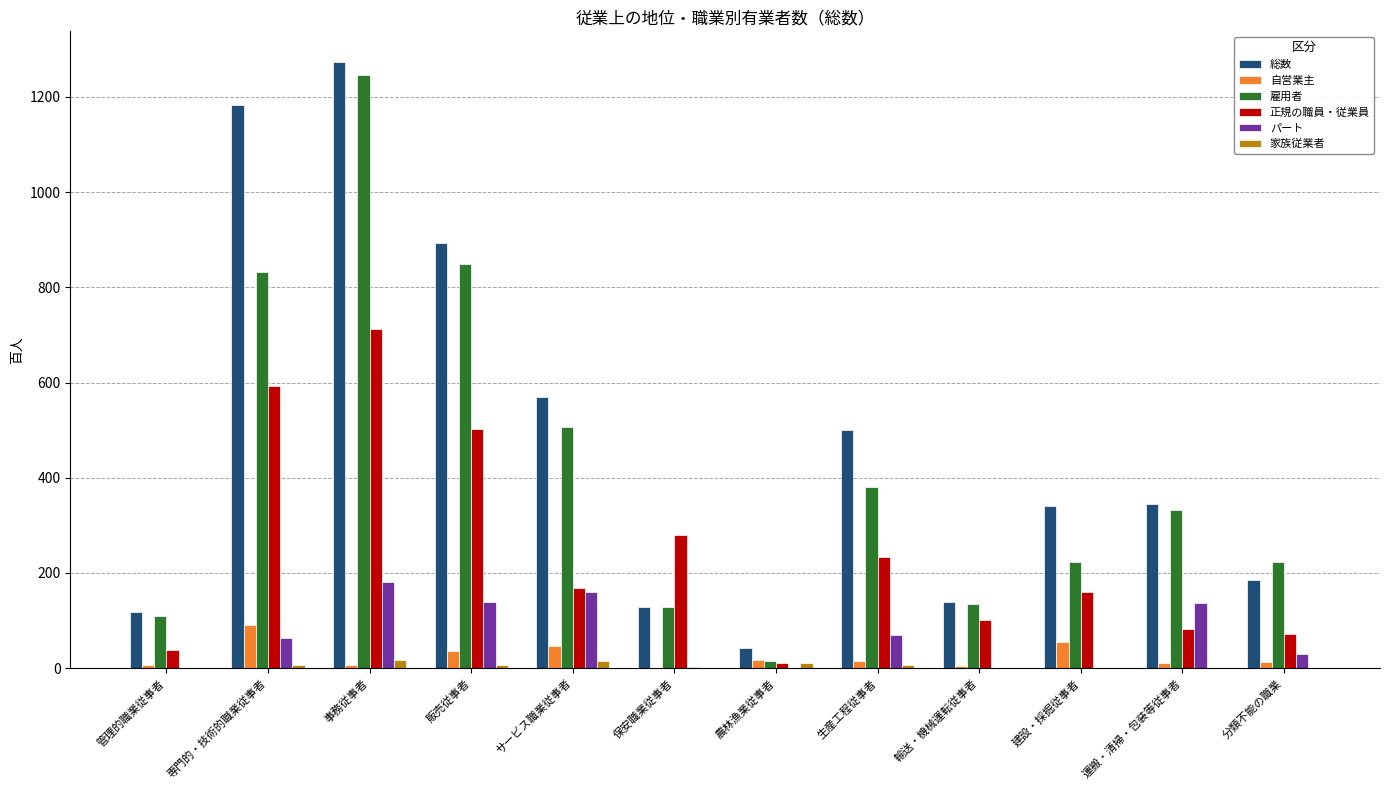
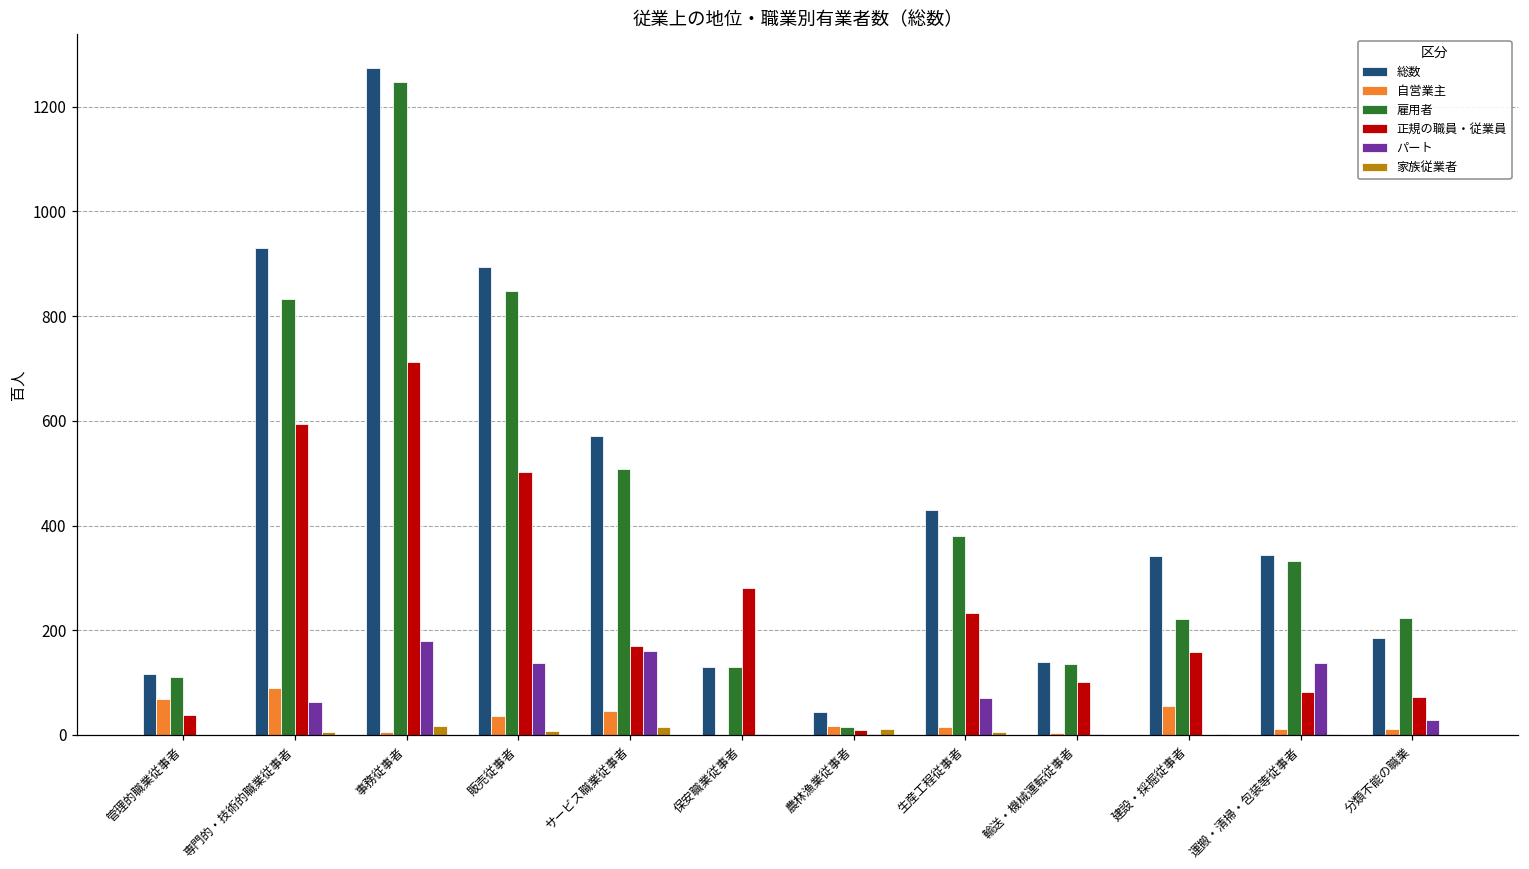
  {
    "総数": {
      "管理的職業従事者": 120,
-     "専門的・技術的職業従事者": 1180,
+     "専門的・技術的職業従事者": 930,
      "事務従事者": 1270,
      "販売従事者": 890,
      "サービス職業従事者": 570,
      "保安職業従事者": 130,
      "農林漁業従事者": 40,
-     "生産工程従事者": 500,
+     "生産工程従事者": 430,
      "輸送・機械運転従事者": 140,
      "建設・採掘従事者": 340,
      "運搬・清掃・包装等従事者": 340,
      "分類不能の職業": 190
    },
    "自営業主": {
-     "管理的職業従事者": 10,
+     "管理的職業従事者": 70,
      "専門的・技術的職業従事者": 90,
      "事務従事者": 10,
      "販売従事者": 40,
      "サービス職業従事者": 50,
      "保安職業従事者": 0,
      "農林漁業従事者": 20,
      "生産工程従事者": 20,
      "建設・採掘従事者": 60,
      "運搬・清掃・包装等従事者": 10,
      "分類不能の職業": 10
    },
    "雇用者": {
      "管理的職業従事者": 110,
      "専門的・技術的職業従事者": 830,
      "事務従事者": 1250,
      "販売従事者": 850,
      "サービス職業従事者": 510,
      "保安職業従事者": 130,
      "農林漁業従事者": 20,
      "生産工程従事者": 380,
      "輸送・機械運転従事者": 140,
      "建設・採掘従事者": 220,
      "運搬・清掃・包装等従事者": 330,
      "分類不能の職業": 220
    },
    "正規の職員・従業員": {
      "管理的職業従事者": 40,
      "専門的・技術的職業従事者": 590,
      "事務従事者": 710,
      "販売従事者": 500,
      "サービス職業従事者": 170,
      "保安職業従事者": 280,
      "農林漁業従事者": 10,
      "生産工程従事者": 230,
      "輸送・機械運転従事者": 100,
      "建設・採掘従事者": 160,
      "運搬・清掃・包装等従事者": 80,
      "分類不能の職業": 70
    },
    "パート": {
      "管理的職業従事者": 0,
      "専門的・技術的職業従事者": 60,
      "事務従事者": 180,
      "販売従事者": 140,
      "サービス職業従事者": 160,
      "生産工程従事者": 70,
      "建設・採掘従事者": 0,
      "運搬・清掃・包装等従事者": 140,
      "分類不能の職業": 30
    },
    "家族従業者": {
      "管理的職業従事者": 0,
      "専門的・技術的職業従事者": 10,
      "事務従事者": 20,
      "販売従事者": 10,
      "サービス職業従事者": 20,
      "保安職業従事者": 0,
      "農林漁業従事者": 10,
      "生産工程従事者": 10,
      "輸送・機械運転従事者": 0,
      "分類不能の職業": 0
    }
  }
